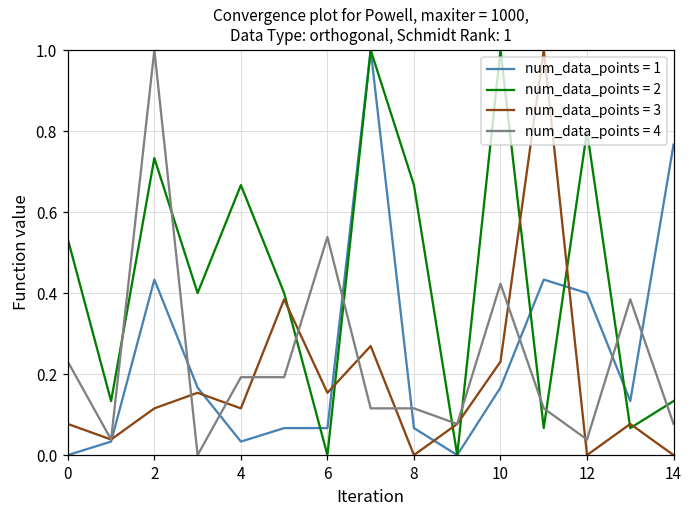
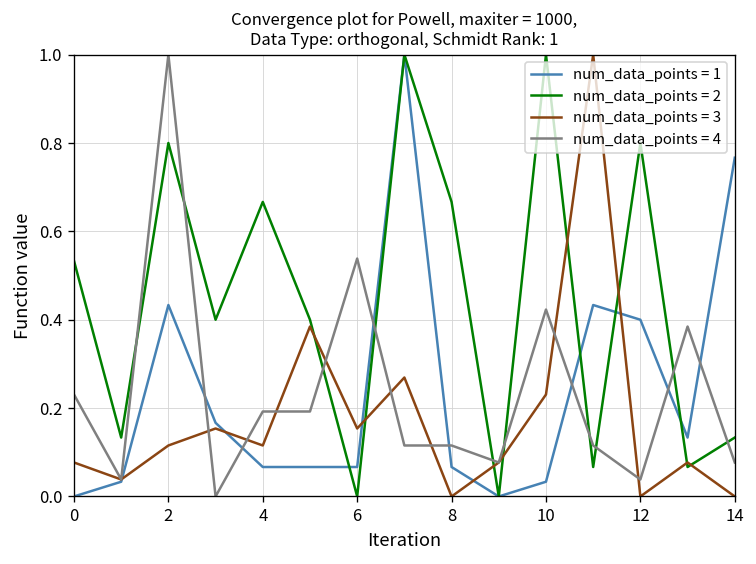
  {
    "num_data_points = 1": {
      "0": 0.00,
      "2": 0.43,
-     "4": 0.03,
+     "4": 0.07,
      "6": 0.07,
      "8": 0.07,
-     "10": 0.17,
+     "10": 0.03,
      "12": 0.40,
      "14": 0.77
    },
    "num_data_points = 2": {
      "0": 0.53,
-     "2": 0.73,
+     "2": 0.80,
      "4": 0.67,
      "6": 0.00,
      "8": 0.67,
      "10": 1.00,
      "14": 0.13
    },
    "num_data_points = 3": {
      "0": 0.08,
      "2": 0.12,
      "4": 0.12,
      "6": 0.15,
      "8": 0.00,
      "10": 0.23,
      "12": 0.00,
      "14": 0.00
    },
    "num_data_points = 4": {
      "0": 0.23,
      "2": 1.00,
      "4": 0.19,
      "6": 0.54,
      "8": 0.12,
      "10": 0.42,
      "12": 0.04,
      "14": 0.08
    }
  }
